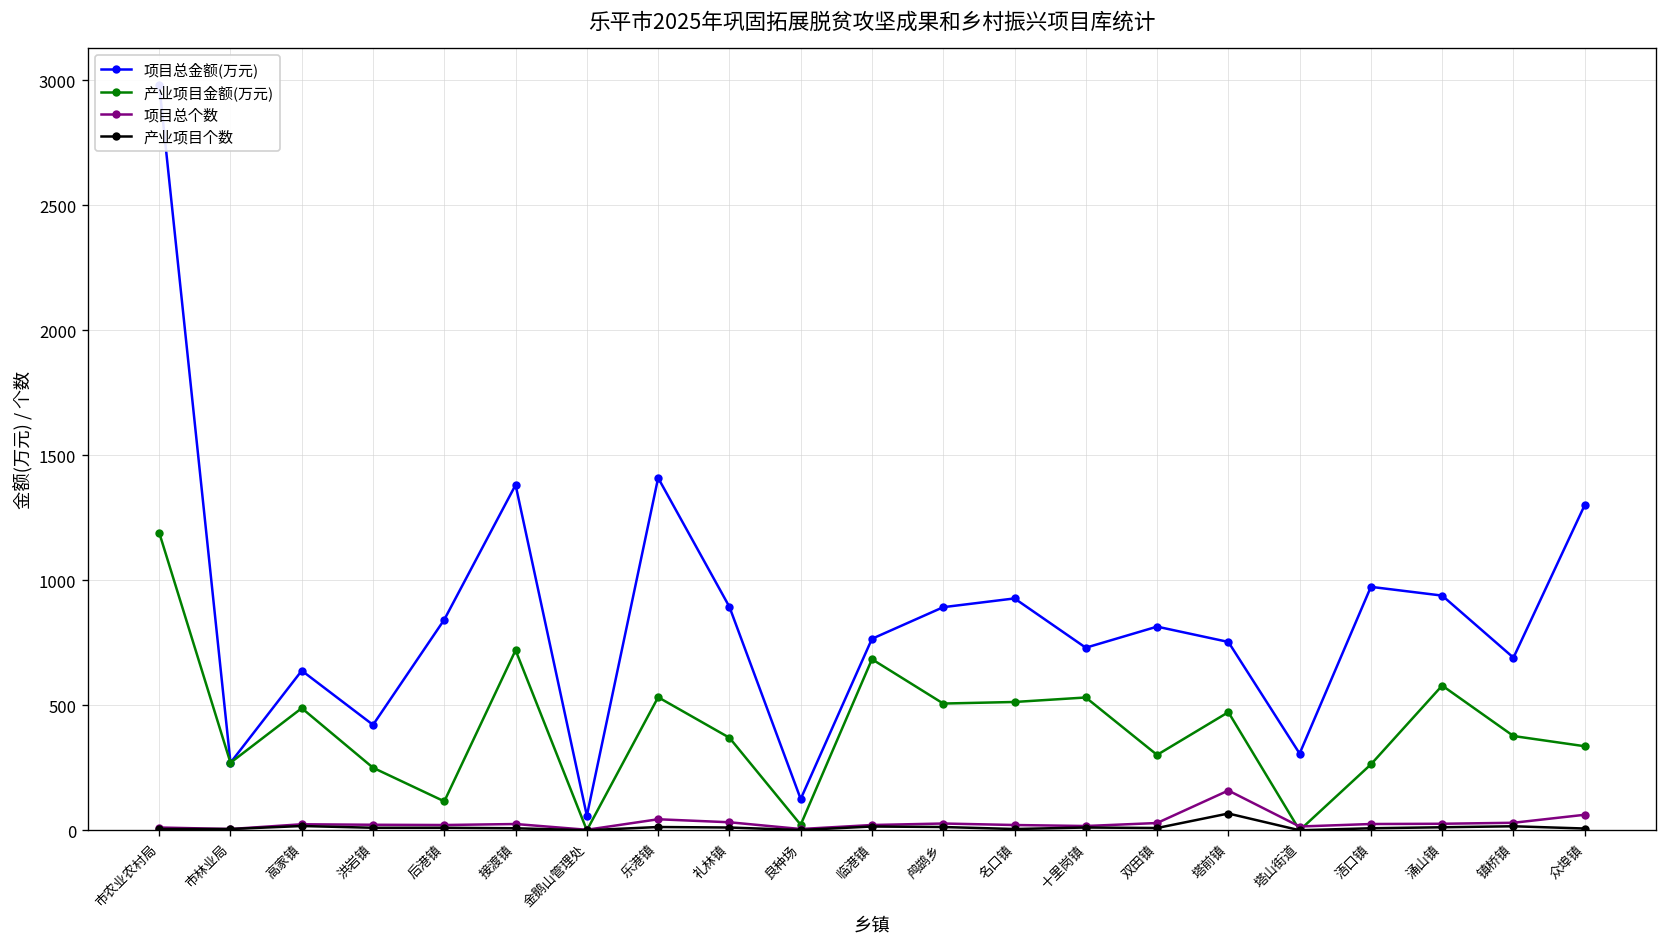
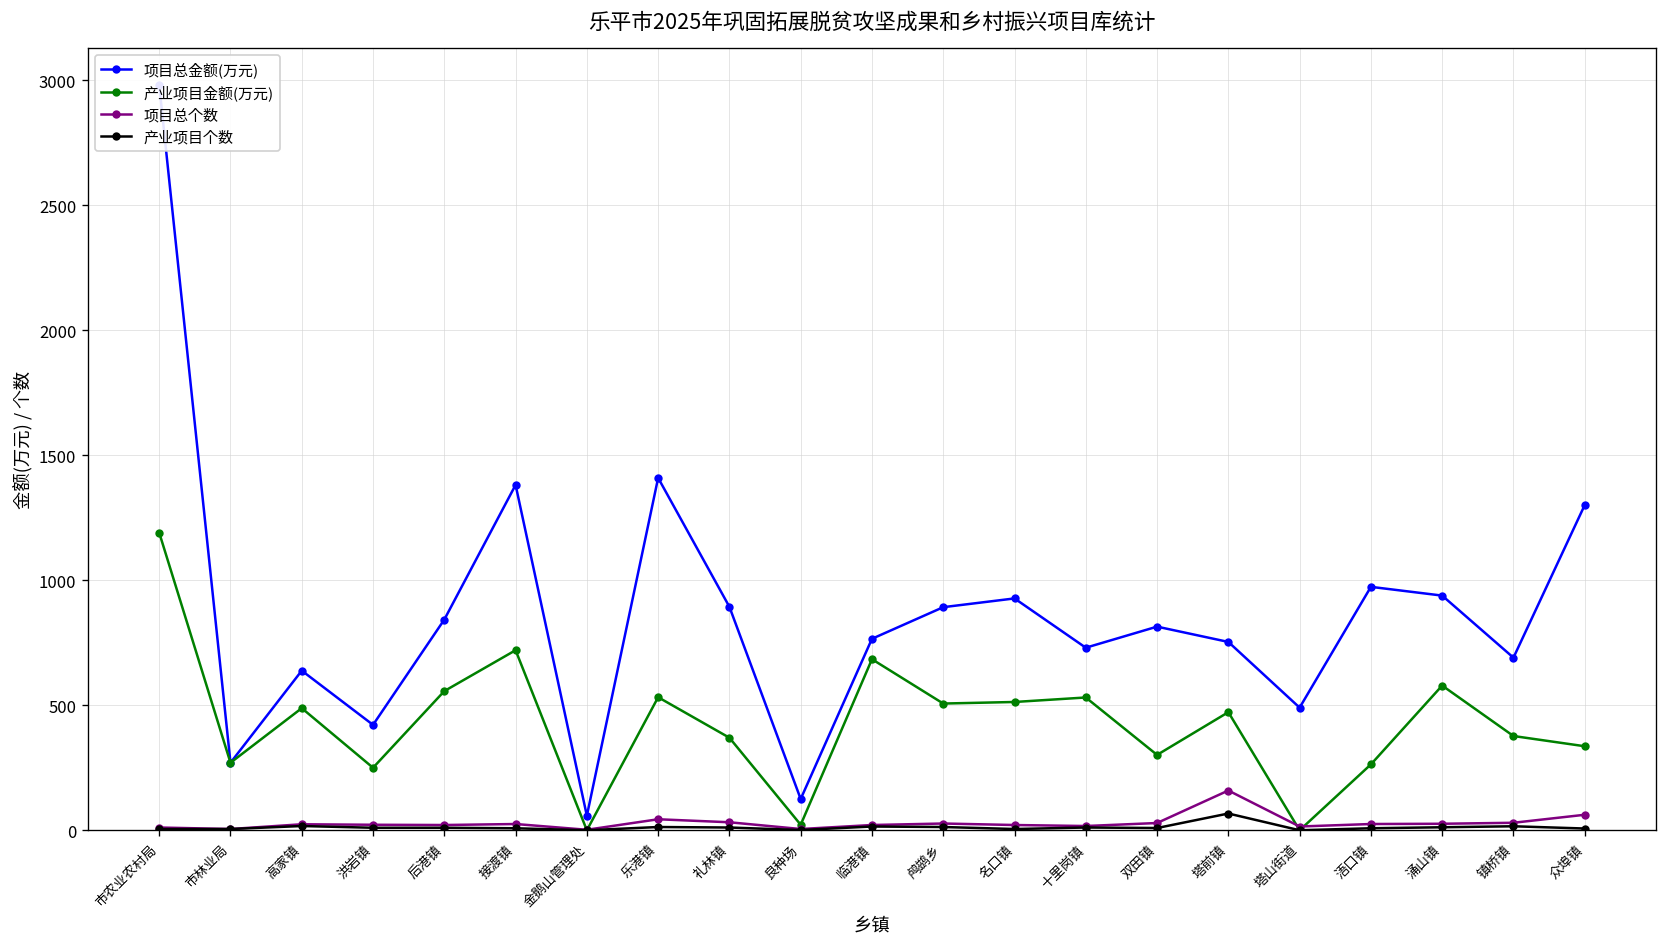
  {
    "项目总金额(万元)": {
      "高家镇": 640,
      "洪岩镇": 420,
      "后港镇": 840,
      "接渡镇": 1380,
      "金鹅山管理处": 60,
      "乐港镇": 1410,
      "礼林镇": 890,
      "良种场": 130,
      "临港镇": 770,
      "鸬鹚乡": 890,
      "名口镇": 930,
      "十里岗镇": 730,
      "双田镇": 810,
      "塔前镇": 750,
-     "塔山街道": 310,
+     "塔山街道": 490,
      "浯口镇": 970,
      "涌山镇": 940,
      "镇桥镇": 690,
      "众埠镇": 1300
    },
    "产业项目金额(万元)": {
      "市农业农村局": 1190,
      "高家镇": 490,
      "洪岩镇": 250,
-     "后港镇": 120,
+     "后港镇": 560,
      "接渡镇": 720,
      "乐港镇": 530,
      "礼林镇": 370,
      "良种场": 20,
      "临港镇": 680,
      "鸬鹚乡": 510,
      "名口镇": 510,
      "十里岗镇": 530,
      "双田镇": 300,
      "塔前镇": 470,
      "浯口镇": 260,
      "涌山镇": 580,
      "镇桥镇": 380,
      "众埠镇": 340
    },
    "项目总个数": {
      "接渡镇": 30,
      "乐港镇": 40,
      "礼林镇": 30,
      "鸬鹚乡": 30,
      "名口镇": 20,
      "双田镇": 30,
      "塔前镇": 160,
      "塔山街道": 20,
      "浯口镇": 30,
      "涌山镇": 30,
      "镇桥镇": 30,
      "众埠镇": 60
    },
    "产业项目个数": {
      "接渡镇": 10,
      "乐港镇": 10,
      "礼林镇": 10,
      "鸬鹚乡": 10,
      "名口镇": 10,
      "双田镇": 10,
      "塔前镇": 70,
      "浯口镇": 10,
      "涌山镇": 10,
      "镇桥镇": 20,
      "众埠镇": 10
    }
  }
